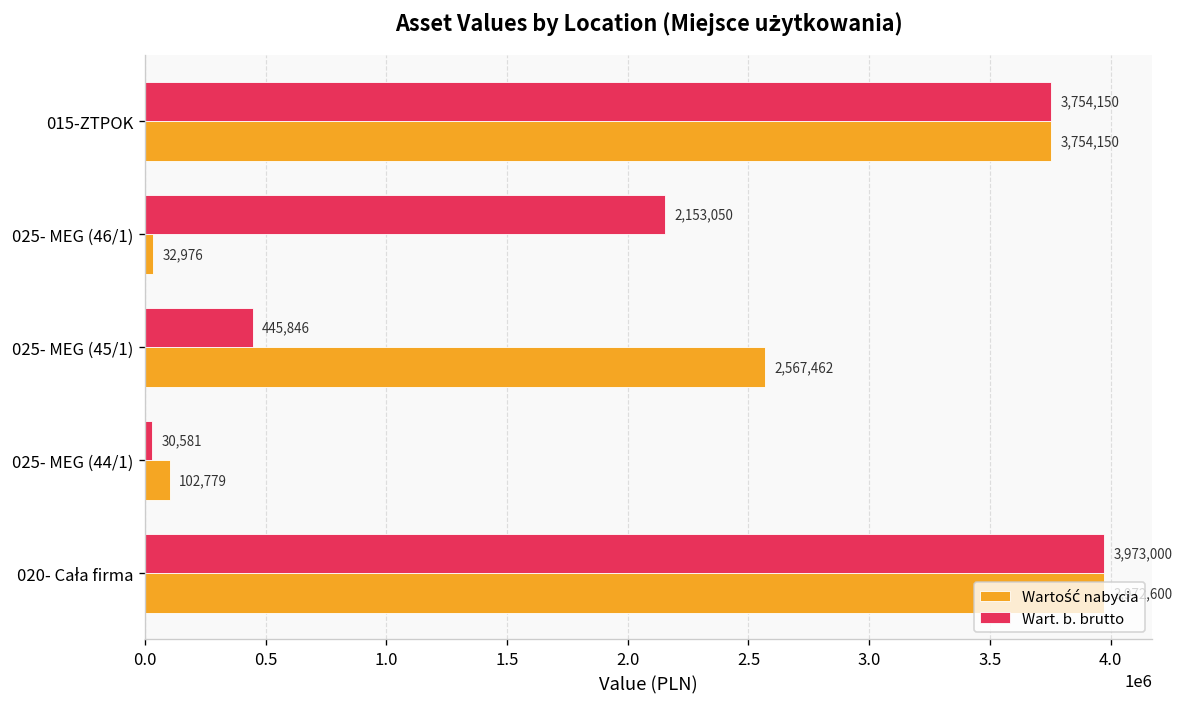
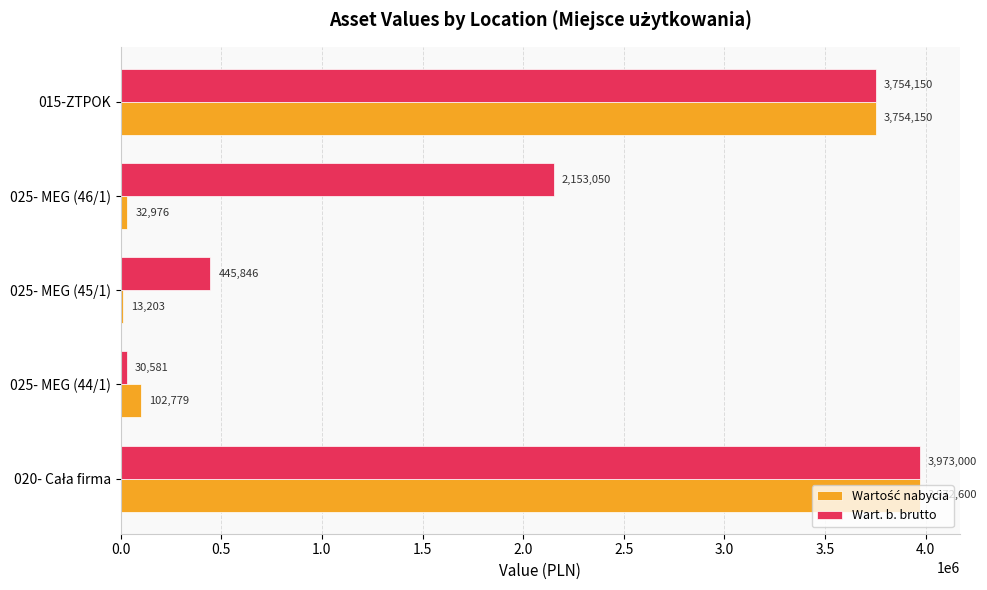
  {
    "Wartość nabycia": {
      "015-ZTPOK": "3,754,150",
      "025- MEG (46/1)": "32,976",
-     "025- MEG (45/1)": "2,567,462",
+     "025- MEG (45/1)": "13,203",
      "025- MEG (44/1)": "102,779"
    },
    "Wart. b. brutto": {
      "015-ZTPOK": "3,754,150",
      "025- MEG (46/1)": "2,153,050",
      "025- MEG (45/1)": "445,846",
      "025- MEG (44/1)": "30,581",
      "020- Cała firma": "3,973,000"
    }
  }
